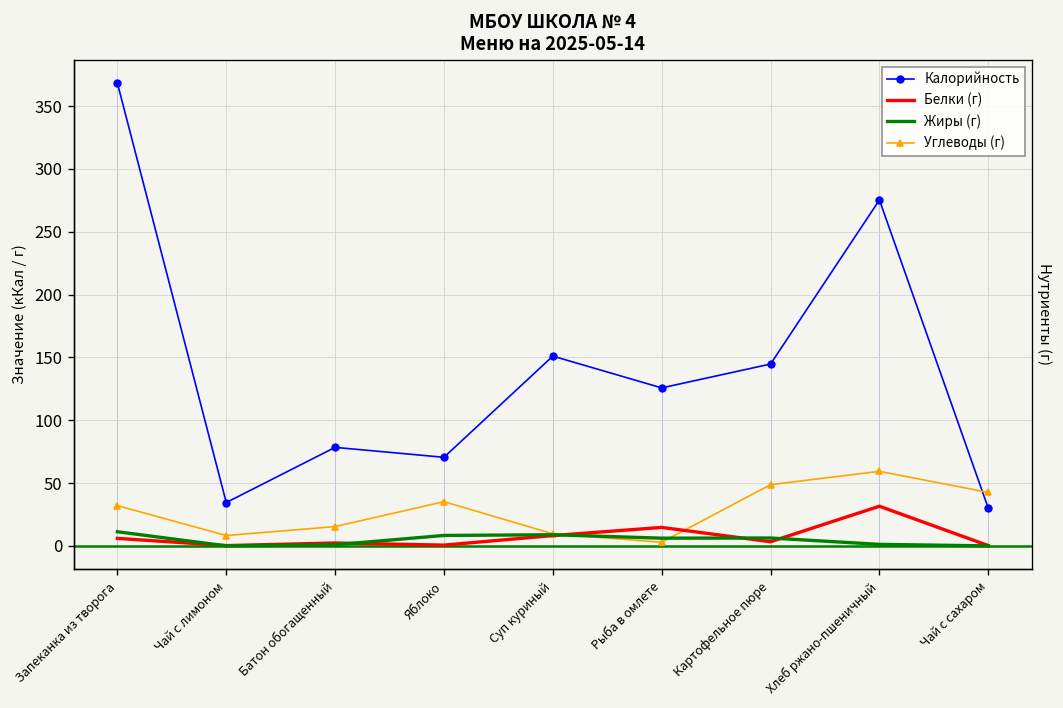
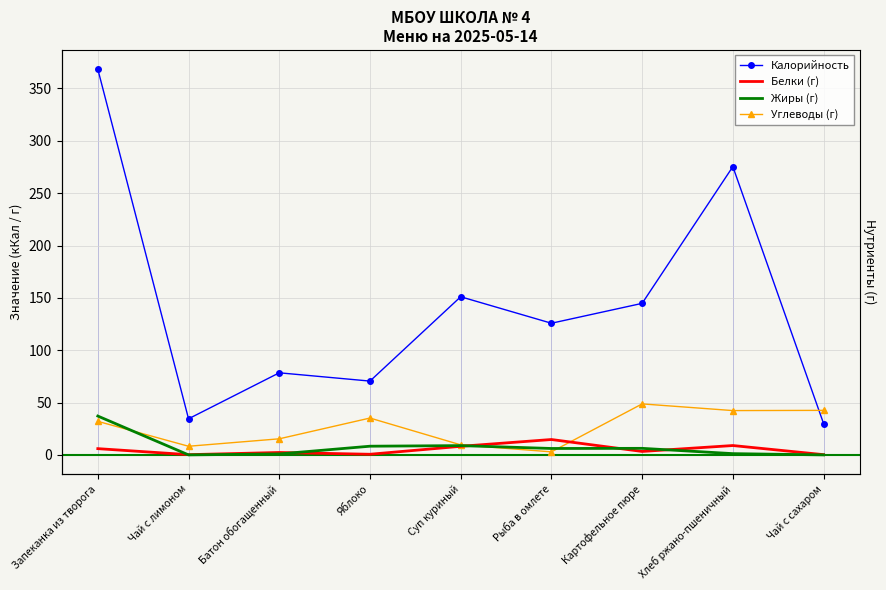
  {
    "Белки (г)": {
      "Запеканка из творога": 6,
      "Рыба в омлете": 15,
      "Картофельное пюре": 3,
-     "Хлеб ржано-пшеничный": 32
+     "Хлеб ржано-пшеничный": 9
    },
    "Жиры (г)": {
-     "Запеканка из творога": 11,
+     "Запеканка из творога": 37,
      "Яблоко": 8,
      "Рыба в омлете": 6,
      "Картофельное пюре": 6
    },
    "Углеводы (г)": {
      "Запеканка из творога": 32,
      "Чай с лимоном": 8,
      "Батон обогащенный": 15,
      "Яблоко": 35,
      "Рыба в омлете": 3,
      "Картофельное пюре": 49,
-     "Хлеб ржано-пшеничный": 59,
+     "Хлеб ржано-пшеничный": 42,
      "Чай с сахаром": 43
    }
  }
